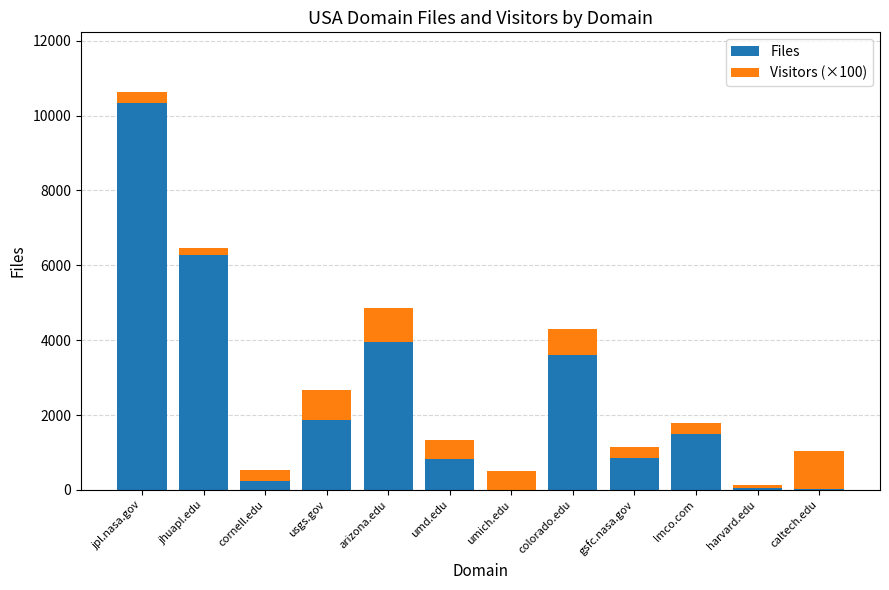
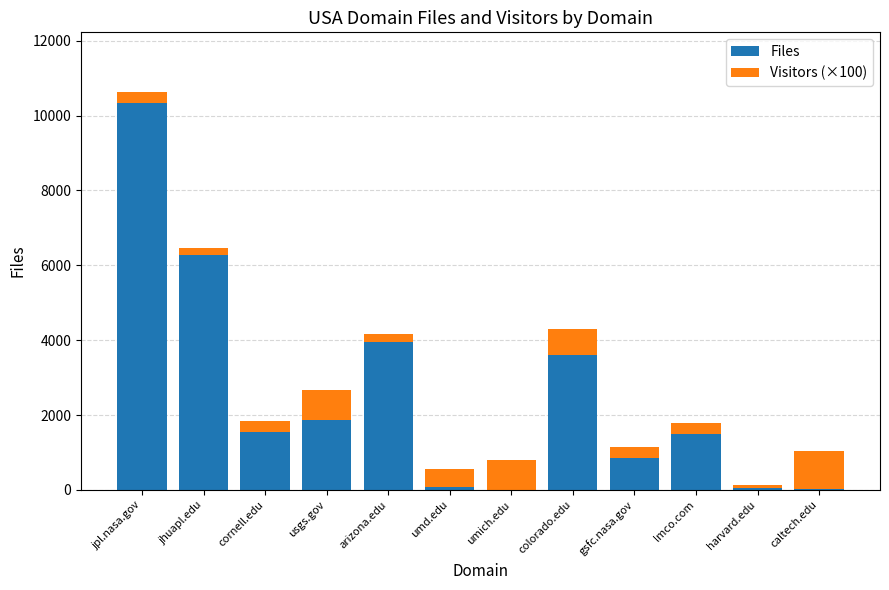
  {
    "Files": {
      "jpl.nasa.gov": 10300,
      "jhuapl.edu": 6300,
-     "cornell.edu": 200,
+     "cornell.edu": 1600,
      "usgs.gov": 1900,
      "arizona.edu": 4000,
-     "umd.edu": 800,
+     "umd.edu": 100,
      "colorado.edu": 3600,
      "gsfc.nasa.gov": 800,
      "lmco.com": 1500
    },
    "Visitors (×100)": {
      "jpl.nasa.gov": 300,
      "jhuapl.edu": 200,
      "cornell.edu": 300,
      "usgs.gov": 800,
-     "arizona.edu": 900,
+     "arizona.edu": 200,
      "umd.edu": 500,
-     "umich.edu": 500,
+     "umich.edu": 800,
      "colorado.edu": 700,
      "gsfc.nasa.gov": 300,
      "lmco.com": 300,
      "harvard.edu": 100,
      "caltech.edu": 1000
    }
  }
